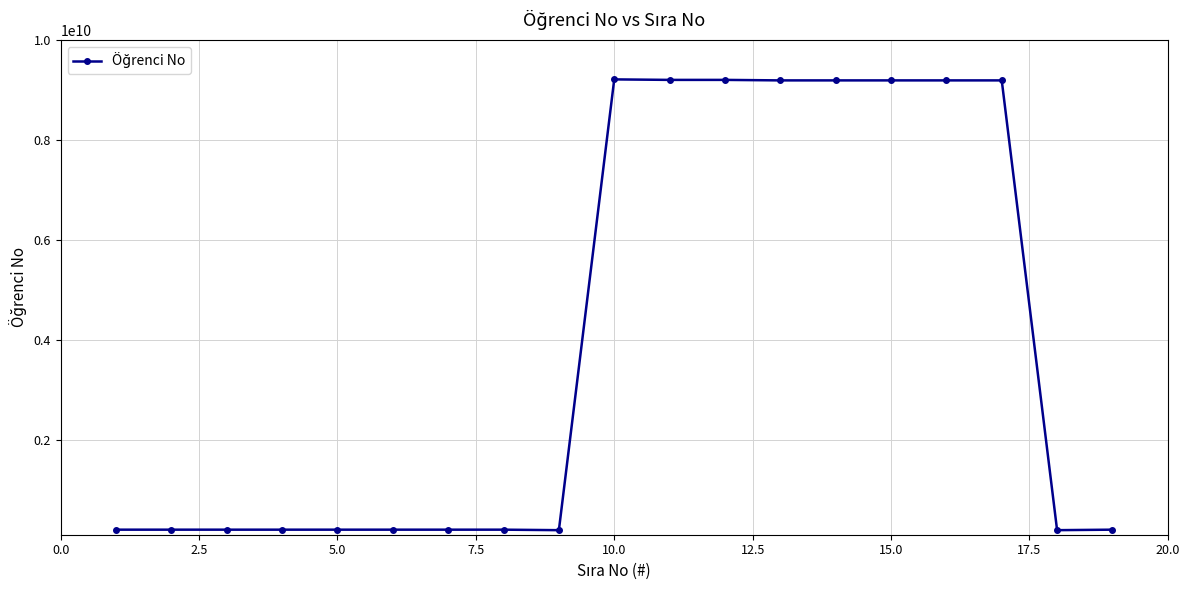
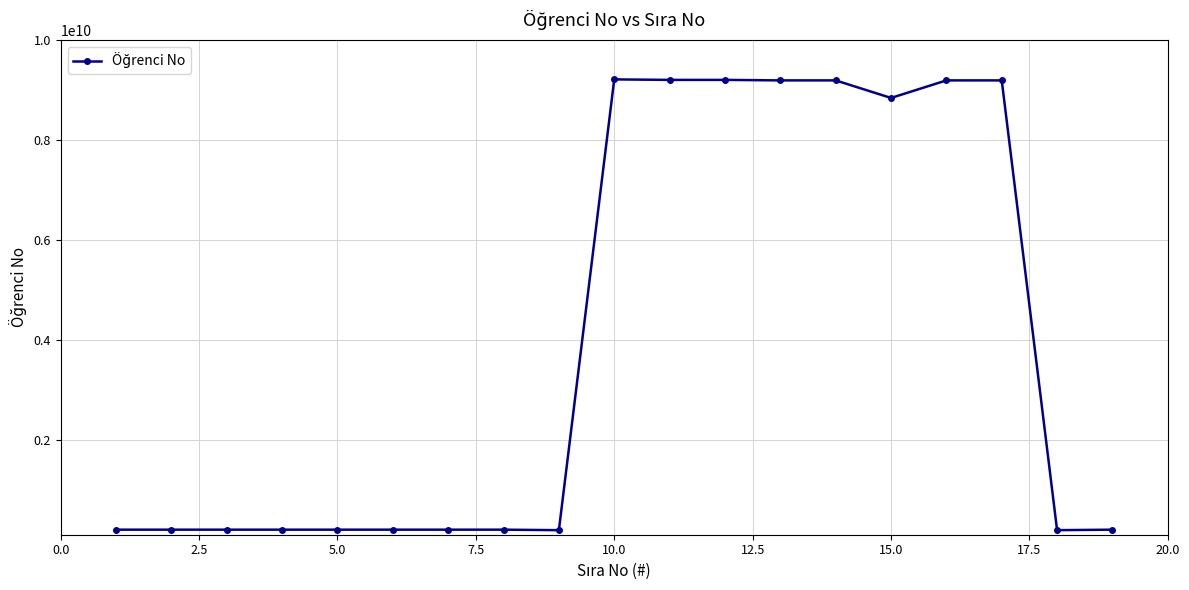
  {
    "5.0": 200000000,
    "10.0": 9200000000,
-   "15.0": 9200000000
+   "15.0": 8800000000
  }
